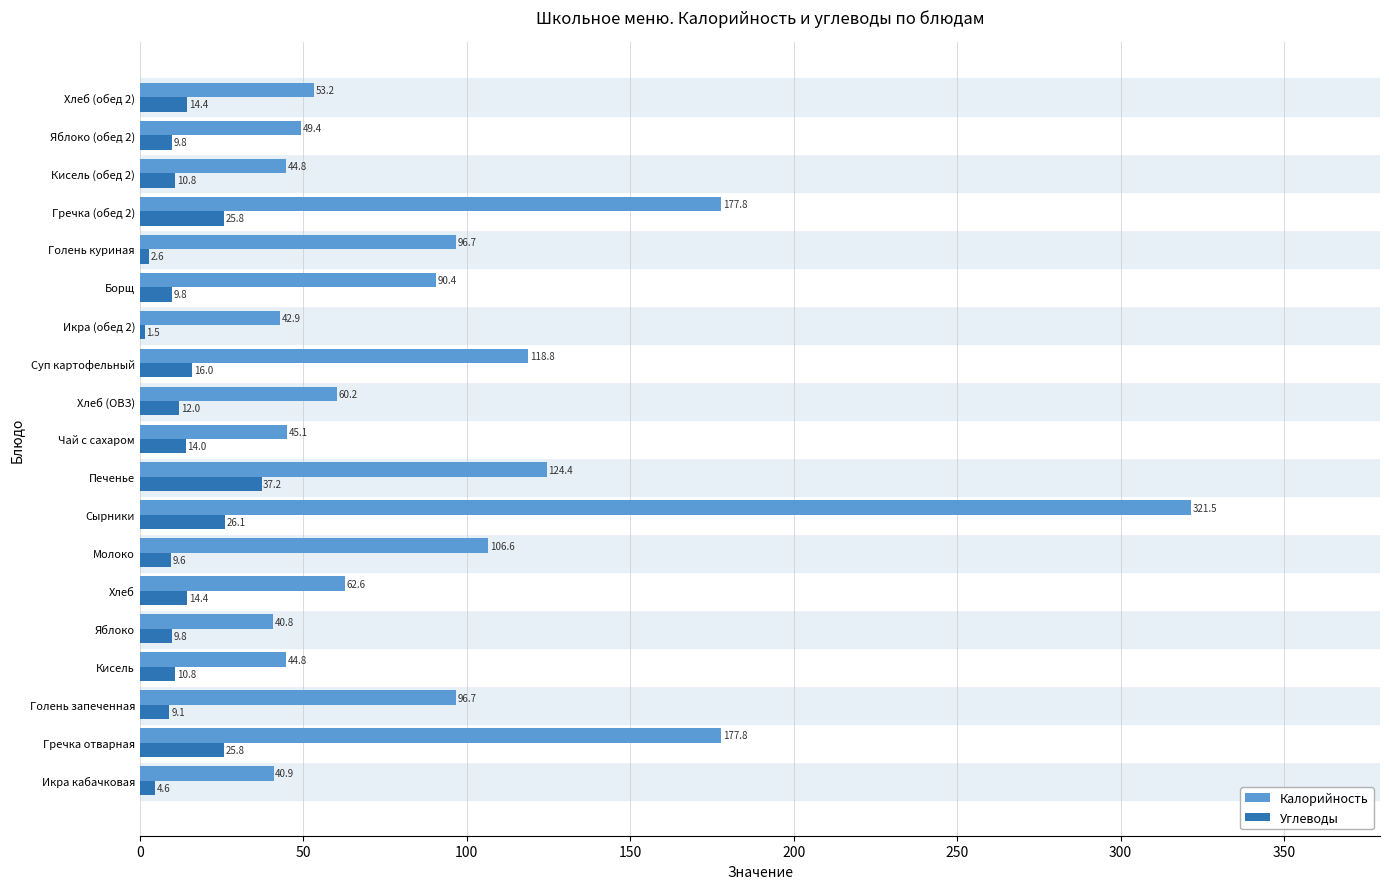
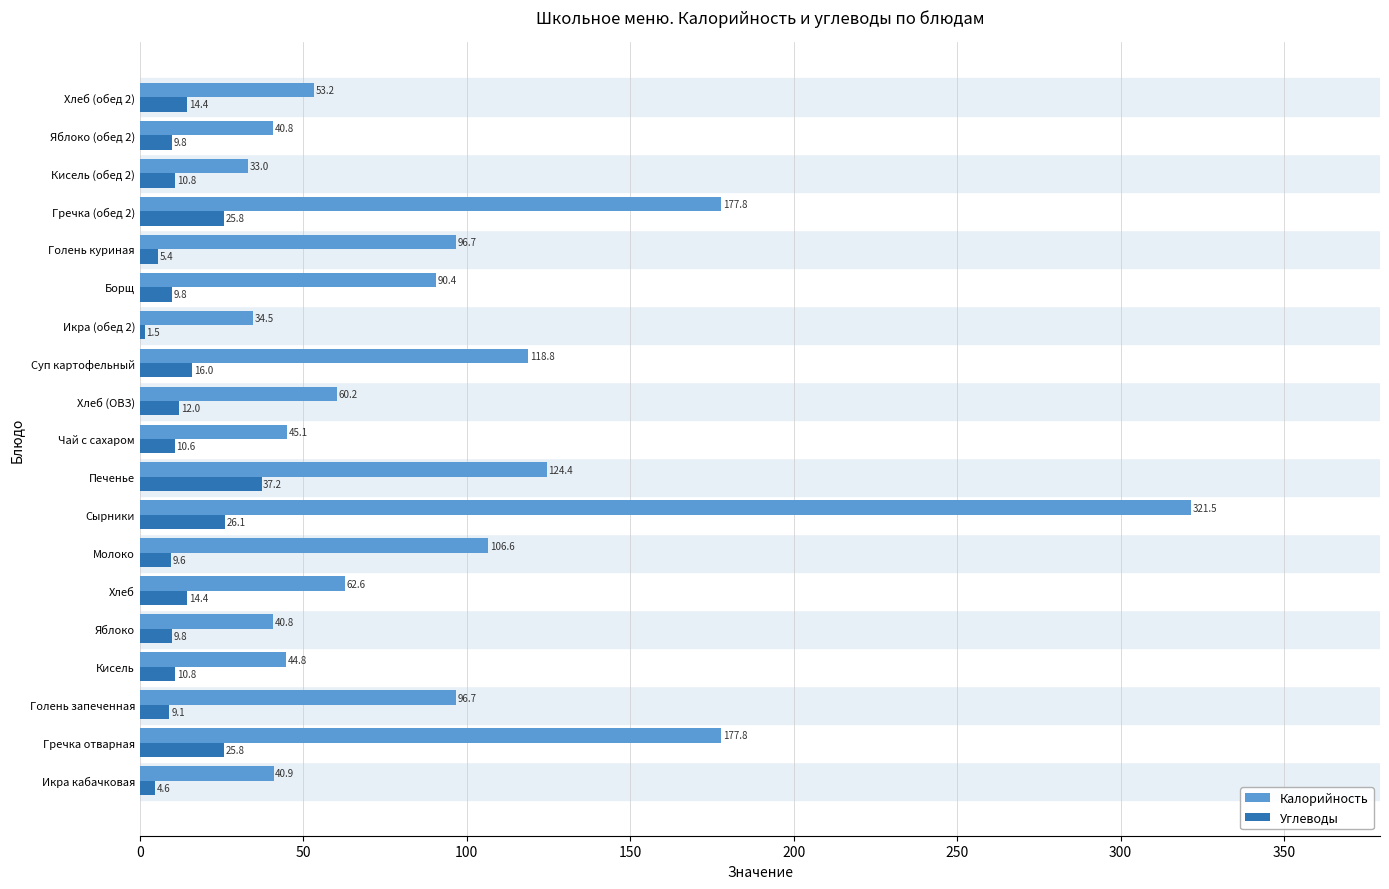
  {
    "Калорийность": {
      "Хлеб (обед 2)": 53.2,
-     "Яблоко (обед 2)": 49.4,
-     "Кисель (обед 2)": 44.8,
+     "Яблоко (обед 2)": 40.8,
+     "Кисель (обед 2)": 33.0,
      "Гречка (обед 2)": 177.8,
      "Голень куриная": 96.7,
      "Борщ": 90.4,
-     "Икра (обед 2)": 42.9,
+     "Икра (обед 2)": 34.5,
      "Суп картофельный": 118.8,
      "Хлеб (ОВЗ)": 60.2,
      "Чай с сахаром": 45.1,
      "Печенье": 124.4,
      "Сырники": 321.5,
      "Молоко": 106.6,
      "Хлеб": 62.6,
      "Яблоко": 40.8,
      "Кисель": 44.8,
      "Голень запеченная": 96.7,
      "Гречка отварная": 177.8,
      "Икра кабачковая": 40.9
    },
    "Углеводы": {
      "Хлеб (обед 2)": 14.4,
      "Яблоко (обед 2)": 9.8,
      "Кисель (обед 2)": 10.8,
      "Гречка (обед 2)": 25.8,
-     "Голень куриная": 2.6,
+     "Голень куриная": 5.4,
      "Борщ": 9.8,
      "Икра (обед 2)": 1.5,
      "Суп картофельный": 16.0,
      "Хлеб (ОВЗ)": 12.0,
-     "Чай с сахаром": 14.0,
+     "Чай с сахаром": 10.6,
      "Печенье": 37.2,
      "Сырники": 26.1,
      "Молоко": 9.6,
      "Хлеб": 14.4,
      "Яблоко": 9.8,
      "Кисель": 10.8,
      "Голень запеченная": 9.1,
      "Гречка отварная": 25.8,
      "Икра кабачковая": 4.6
    }
  }
